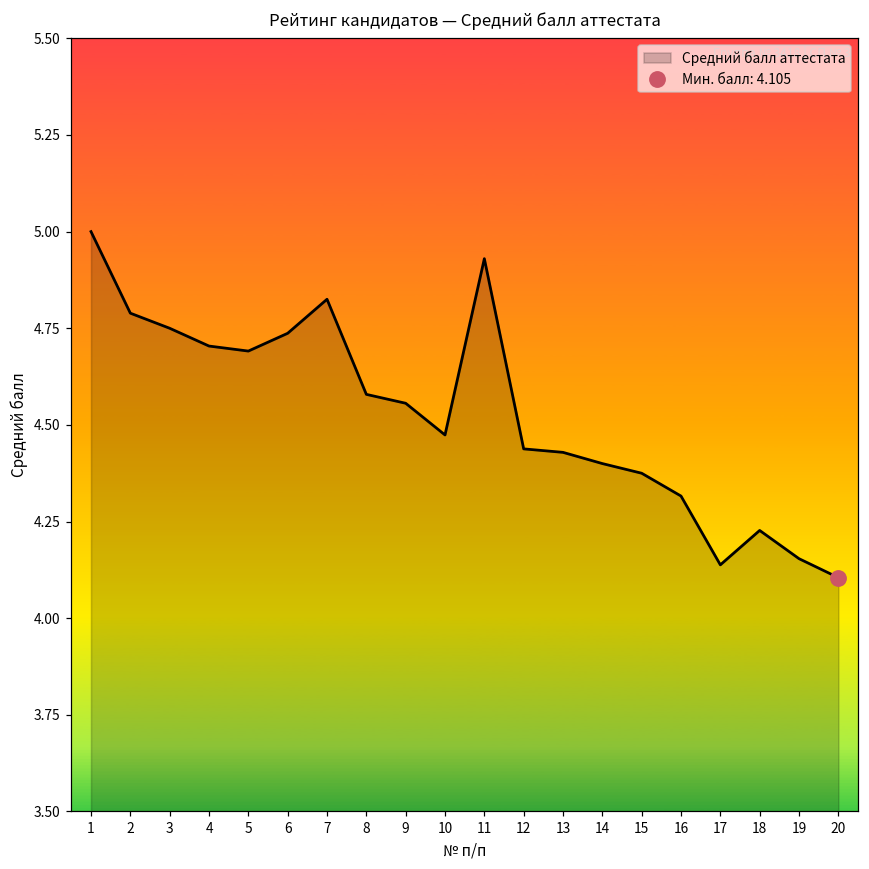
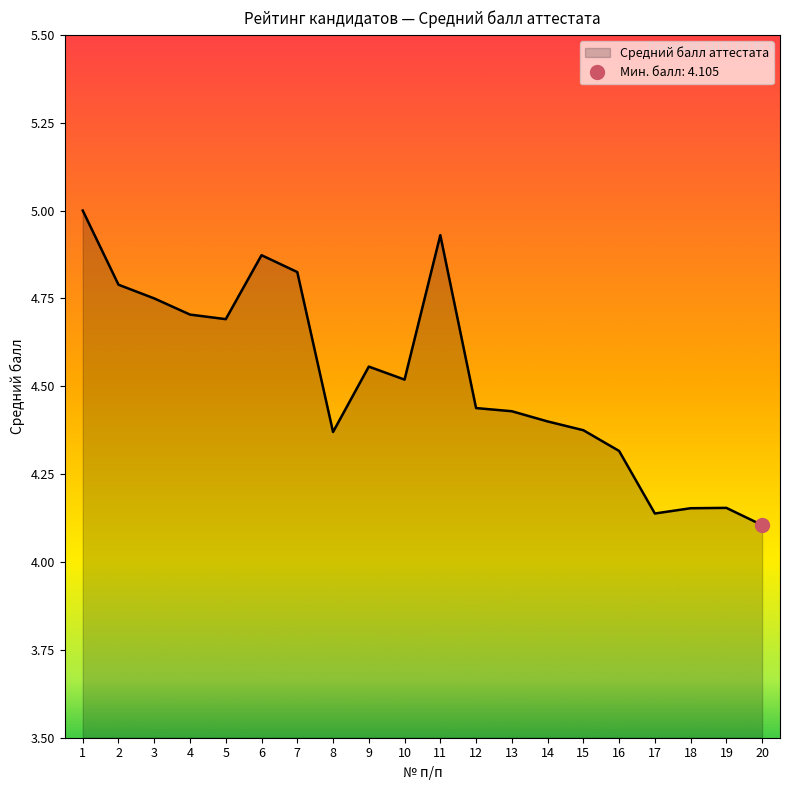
  {
    "Средний балл аттестата": {
      "1": 5.00,
      "2": 4.79,
      "3": 4.75,
      "4": 4.70,
      "5": 4.69,
-     "6": 4.74,
+     "6": 4.87,
      "7": 4.83,
-     "8": 4.58,
+     "8": 4.37,
      "9": 4.56,
-     "10": 4.47,
+     "10": 4.52,
      "11": 4.93,
      "12": 4.44,
      "13": 4.43,
      "14": 4.40,
      "15": 4.38,
      "16": 4.32,
      "17": 4.14,
-     "18": 4.23,
+     "18": 4.15,
      "19": 4.15
    }
  }
